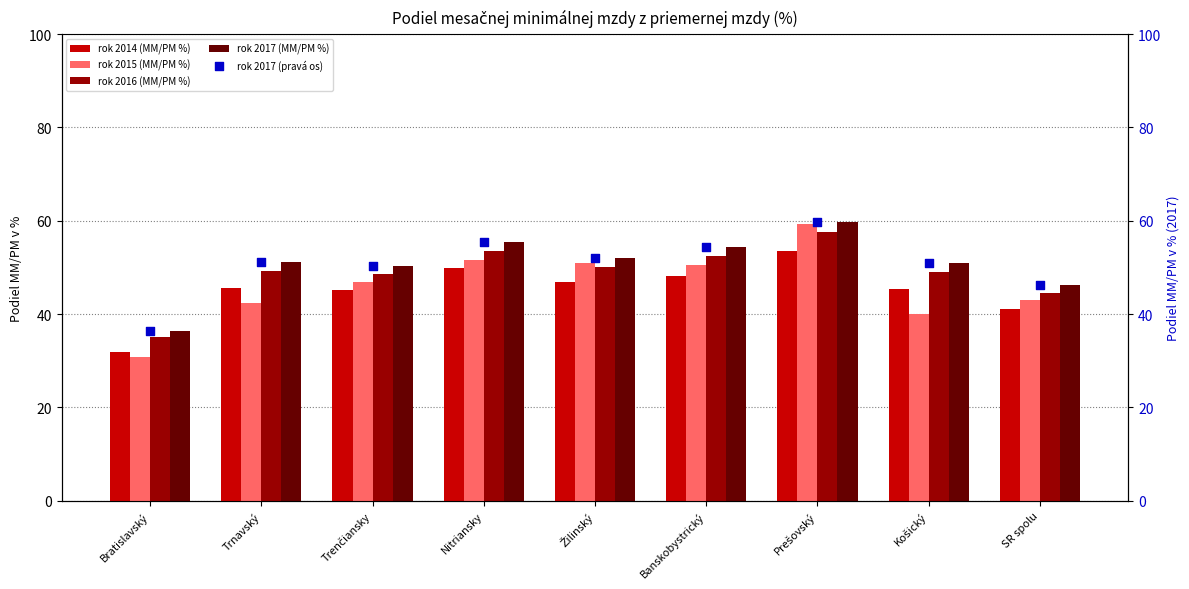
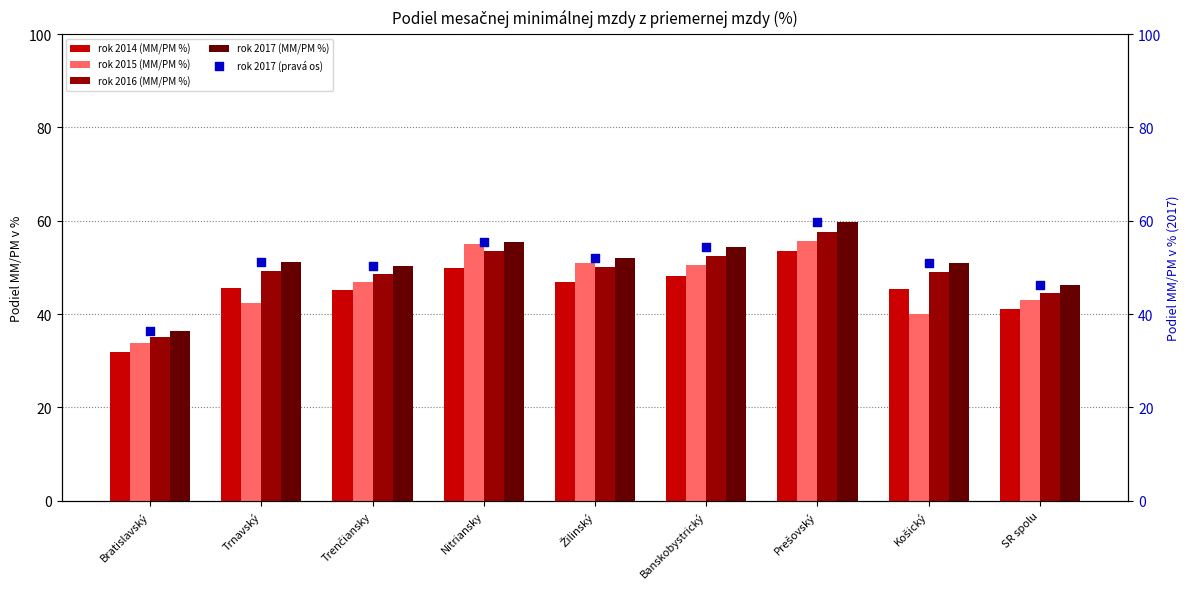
  {
    "rok 2015 (MM/PM %)": {
-     "Bratislavský": 31,
+     "Bratislavský": 34,
      "Trnavský": 42,
      "Trenčiansky": 47,
-     "Nitriansky": 52,
+     "Nitriansky": 55,
      "Žilinský": 51,
      "Banskobystrický": 51,
-     "Prešovský": 59,
+     "Prešovský": 56,
      "Košický": 40,
      "SR spolu": 43
    }
  }
